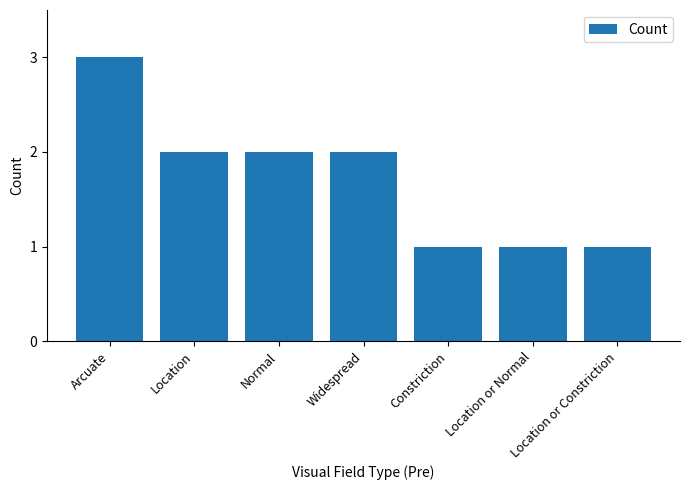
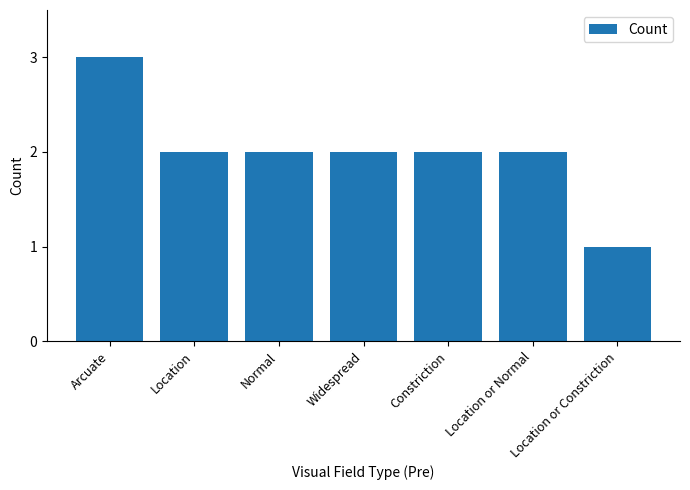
  {
    "Arcuate": 3,
    "Location": 2,
    "Normal": 2,
    "Widespread": 2,
-   "Constriction": 1,
-   "Location or Normal": 1,
+   "Constriction": 2,
+   "Location or Normal": 2,
    "Location or Constriction": 1
  }
